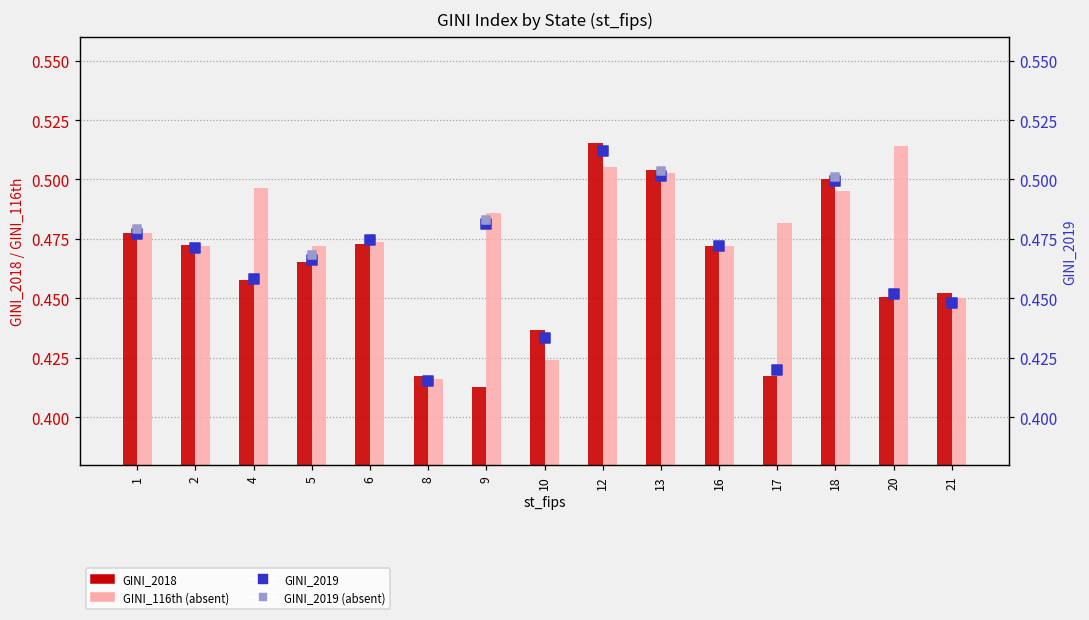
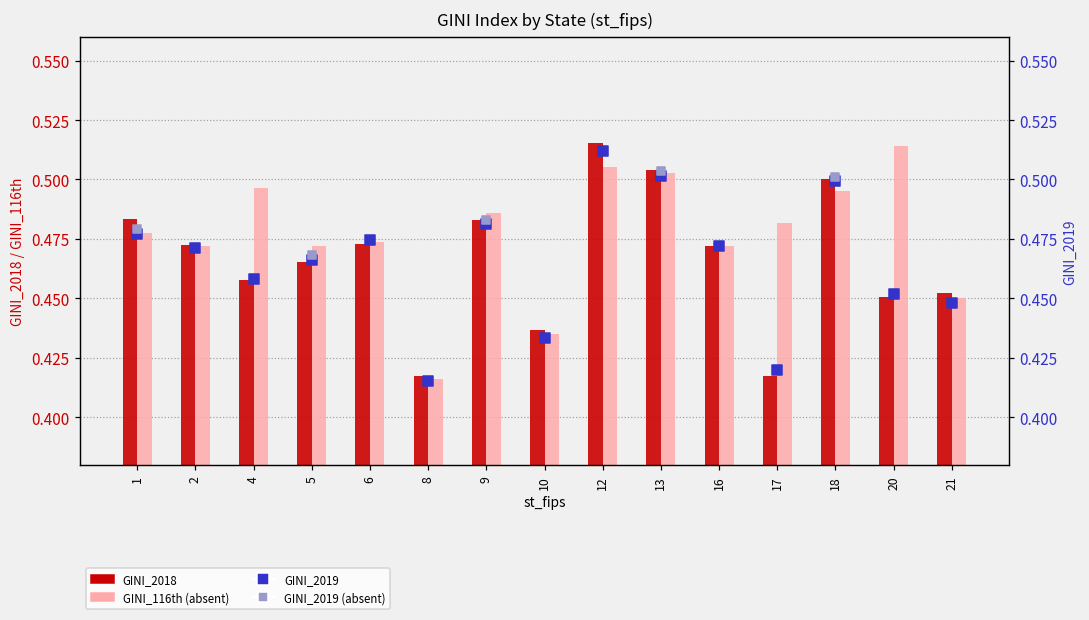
  {
    "GINI_2018": {
-     "1": 0.478,
+     "1": 0.483,
      "2": 0.473,
      "4": 0.458,
      "5": 0.465,
      "6": 0.473,
      "8": 0.417,
-     "9": 0.413,
+     "9": 0.483,
      "10": 0.437,
      "12": 0.516,
      "13": 0.504,
      "16": 0.472,
      "17": 0.418,
      "18": 0.500,
      "20": 0.450,
      "21": 0.452
    },
    "GINI_116th (absent)": {
      "1": 0.477,
      "2": 0.472,
      "4": 0.496,
      "5": 0.472,
      "6": 0.474,
      "8": 0.416,
      "9": 0.486,
-     "10": 0.424,
+     "10": 0.435,
      "12": 0.505,
      "13": 0.503,
      "16": 0.472,
      "17": 0.482,
      "18": 0.495,
      "20": 0.514,
      "21": 0.450
    }
  }
